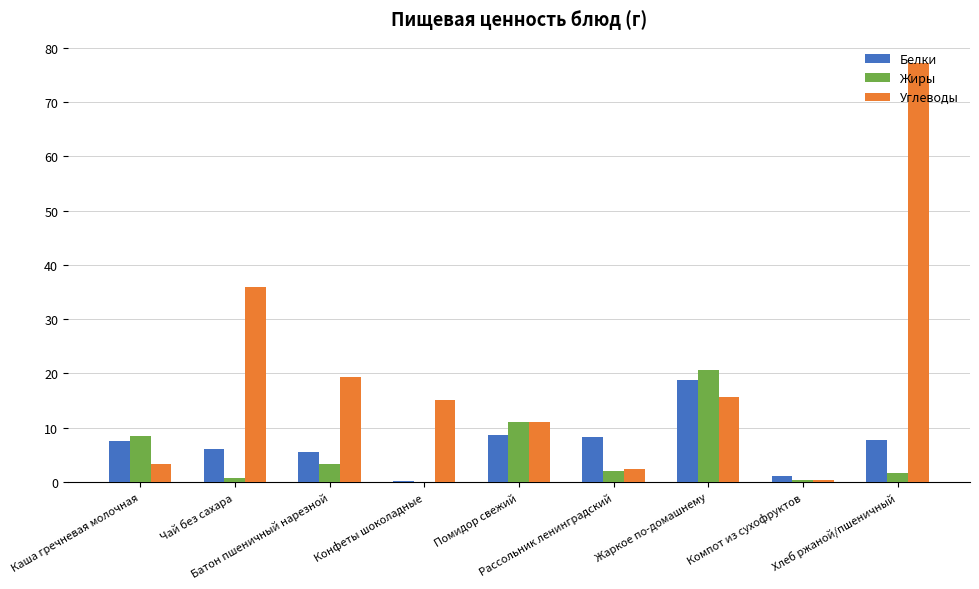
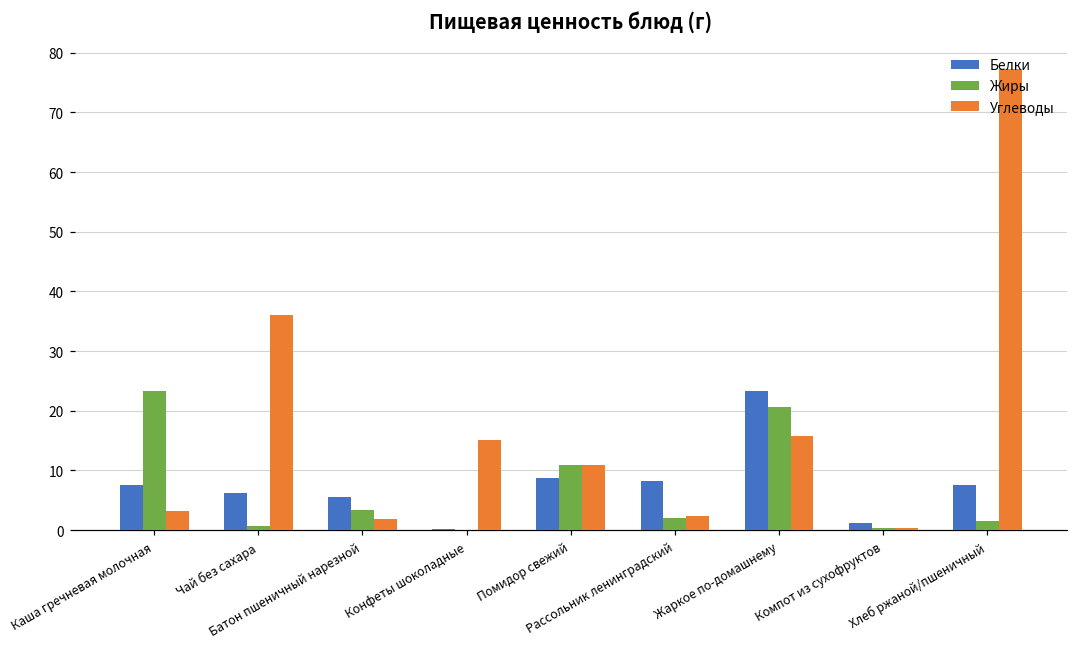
  {
    "Белки": {
      "Каша гречневая молочная": 8,
      "Чай без сахара": 6,
      "Батон пшеничный нарезной": 5,
      "Помидор свежий": 9,
      "Рассольник ленинградский": 8,
-     "Жаркое по-домашнему": 19,
+     "Жаркое по-домашнему": 23,
      "Компот из сухофруктов": 1,
      "Хлеб ржаной/пшеничный": 8
    },
    "Жиры": {
-     "Каша гречневая молочная": 9,
+     "Каша гречневая молочная": 23,
      "Чай без сахара": 1,
      "Батон пшеничный нарезной": 3,
      "Конфеты шоколадные": 0,
      "Помидор свежий": 11,
      "Рассольник ленинградский": 2,
      "Жаркое по-домашнему": 21,
      "Хлеб ржаной/пшеничный": 2
    },
    "Углеводы": {
      "Каша гречневая молочная": 3,
      "Чай без сахара": 36,
-     "Батон пшеничный нарезной": 19,
+     "Батон пшеничный нарезной": 2,
      "Конфеты шоколадные": 15,
      "Помидор свежий": 11,
      "Рассольник ленинградский": 2,
      "Жаркое по-домашнему": 16,
      "Хлеб ржаной/пшеничный": 77
    }
  }
